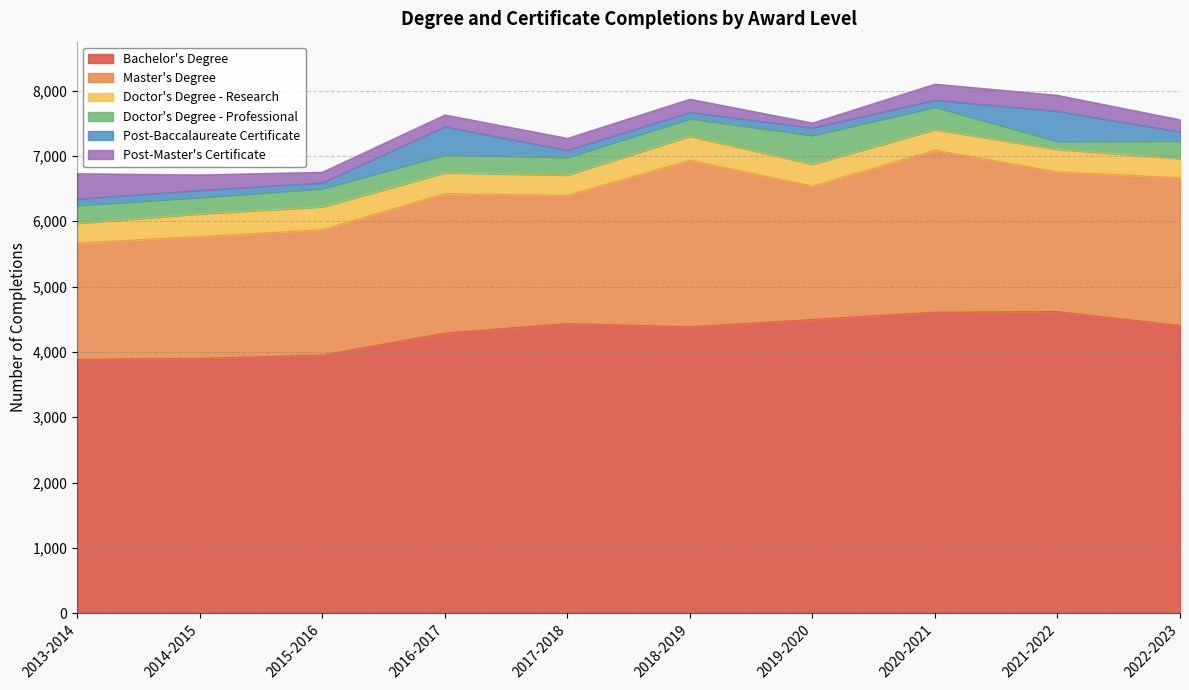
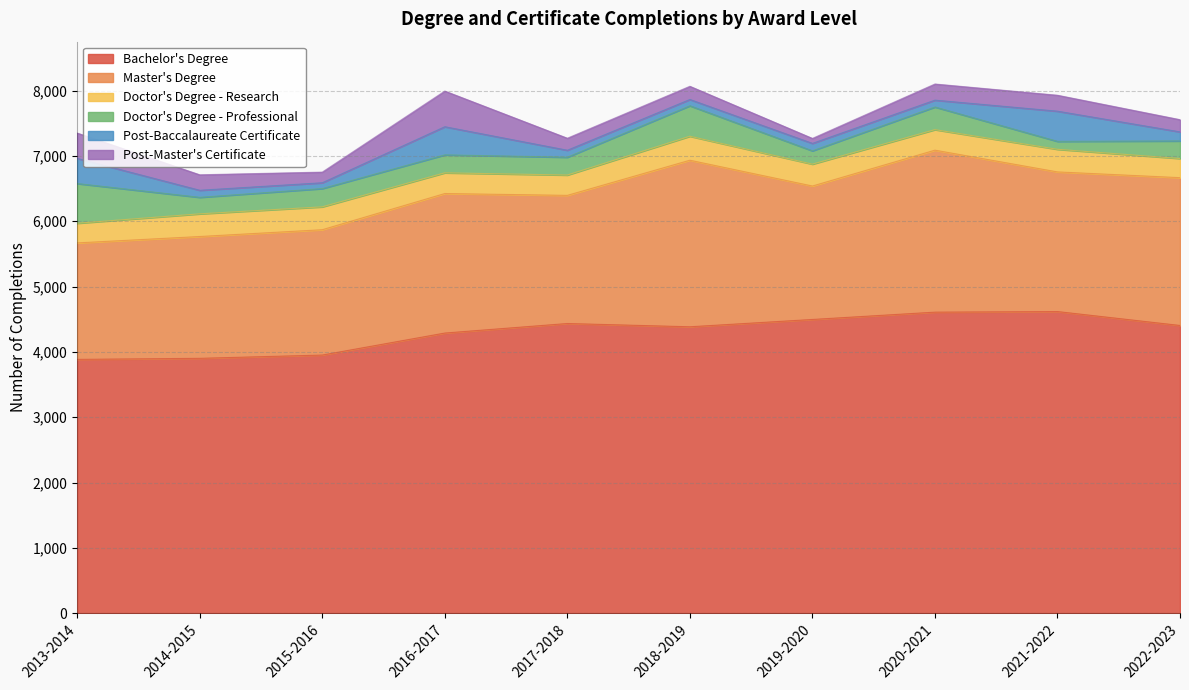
  {
    "Doctor's Degree - Professional": {
-     "2013-2014": 300,
+     "2013-2014": 600,
      "2014-2015": 300,
      "2015-2016": 300,
      "2016-2017": 300,
      "2017-2018": 300,
-     "2018-2019": 300,
-     "2019-2020": 400,
+     "2018-2019": 500,
+     "2019-2020": 200,
      "2020-2021": 300,
      "2021-2022": 100,
      "2022-2023": 300
    },
    "Post-Baccalaureate Certificate": {
-     "2013-2014": 100,
+     "2013-2014": 400,
      "2014-2015": 100,
      "2015-2016": 100,
      "2016-2017": 400,
      "2017-2018": 100,
      "2018-2019": 100,
      "2019-2020": 100,
      "2020-2021": 100,
      "2021-2022": 500,
      "2022-2023": 100
    },
    "Post-Master's Certificate": {
      "2013-2014": 400,
      "2014-2015": 200,
      "2015-2016": 200,
-     "2016-2017": 200,
+     "2016-2017": 500,
      "2017-2018": 200,
      "2018-2019": 200,
      "2019-2020": 100,
      "2020-2021": 200,
      "2021-2022": 200,
      "2022-2023": 200
    }
  }
